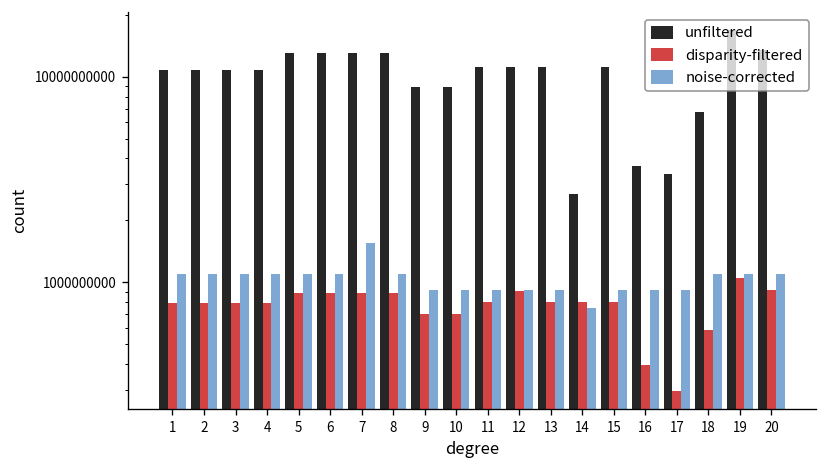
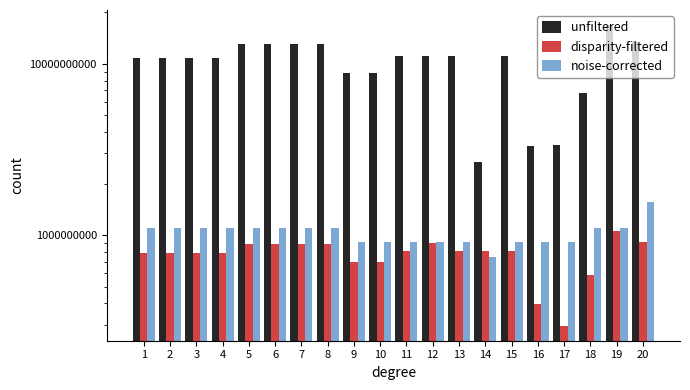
  {
    "unfiltered": {
      "1": 11000000000,
      "2": 11000000000,
      "3": 11000000000,
      "4": 11000000000,
      "5": 13000000000,
      "6": 13000000000,
      "7": 13000000000,
      "8": 13000000000,
      "9": 9000000000,
      "10": 9000000000,
      "11": 11000000000,
      "12": 11000000000,
      "13": 11000000000,
      "14": 2700000000,
      "15": 11000000000,
-     "16": 3700000000,
+     "16": 3300000000,
      "17": 3400000000,
      "18": 6800000000
    },
    "disparity-filtered": {
      "1": 800000000,
      "2": 800000000,
      "3": 800000000,
      "4": 800000000,
      "5": 900000000,
      "6": 900000000,
      "7": 900000000,
      "8": 900000000,
      "9": 700000000,
      "10": 700000000,
      "11": 800000000,
      "12": 900000000,
      "13": 800000000,
      "14": 800000000,
      "15": 800000000,
      "16": 400000000,
      "17": 300000000,
      "18": 580000000,
      "19": 1100000000,
      "20": 900000000
    },
    "noise-corrected": {
      "1": 1100000000,
      "2": 1100000000,
      "3": 1100000000,
      "4": 1100000000,
      "5": 1100000000,
      "6": 1100000000,
-     "7": 1600000000,
+     "7": 1100000000,
      "8": 1100000000,
      "9": 900000000,
      "10": 900000000,
      "11": 900000000,
      "12": 900000000,
      "13": 900000000,
      "14": 700000000,
      "15": 900000000,
      "16": 900000000,
      "17": 900000000,
      "18": 1100000000,
      "19": 1100000000,
-     "20": 1100000000
+     "20": 1600000000
    }
  }
